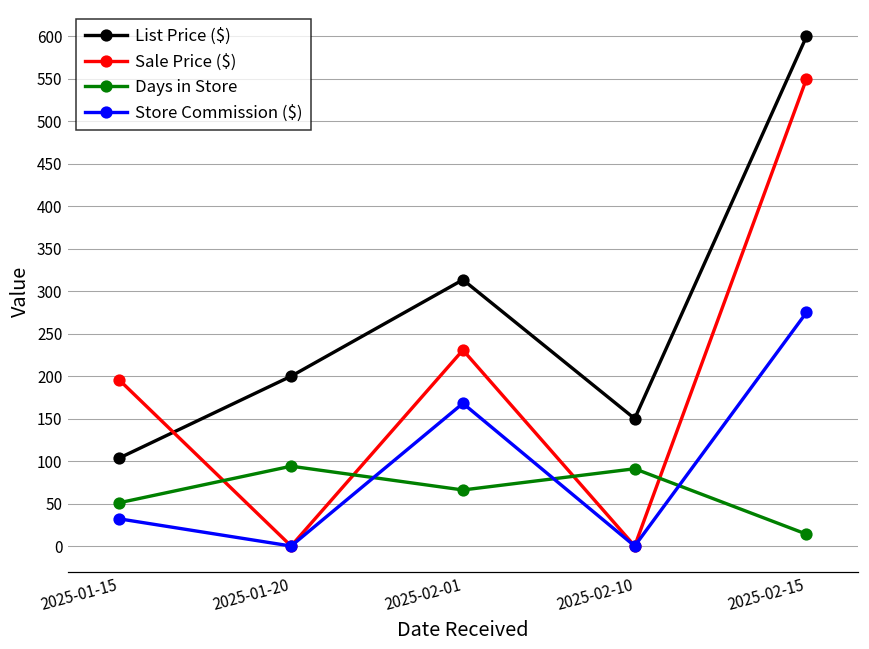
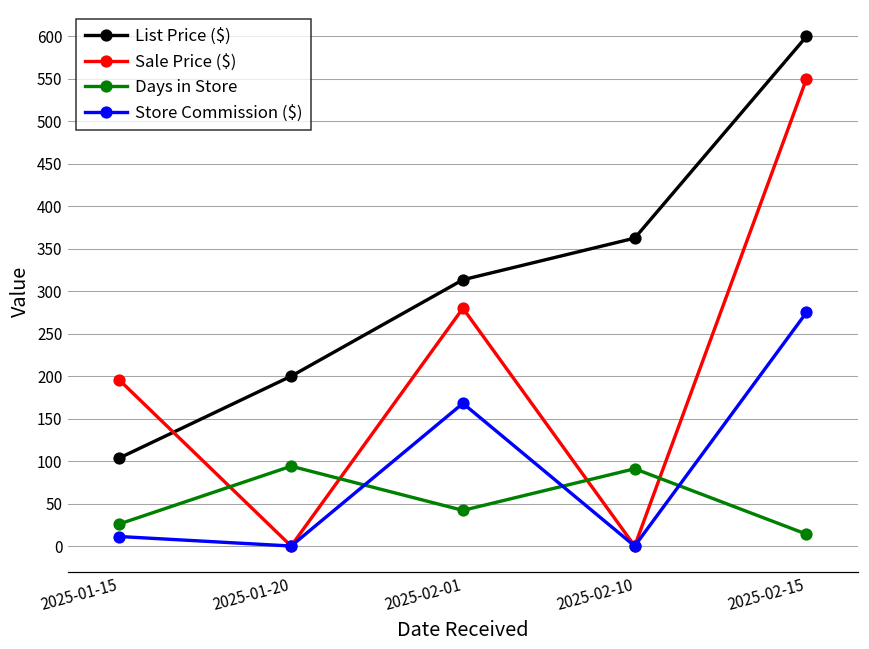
  {
    "List Price ($)": {
      "2025-01-15": 100,
      "2025-01-20": 200,
      "2025-02-01": 310,
-     "2025-02-10": 150,
+     "2025-02-10": 360,
      "2025-02-15": 600
    },
    "Sale Price ($)": {
      "2025-01-15": 200,
-     "2025-02-01": 230,
+     "2025-02-01": 280,
      "2025-02-15": 550
    },
    "Days in Store": {
-     "2025-01-15": 50,
+     "2025-01-15": 30,
      "2025-01-20": 90,
-     "2025-02-01": 70,
+     "2025-02-01": 40,
      "2025-02-10": 90,
      "2025-02-15": 10
    },
    "Store Commission ($)": {
-     "2025-01-15": 30,
+     "2025-01-15": 10,
      "2025-02-01": 170,
      "2025-02-15": 280
    }
  }
